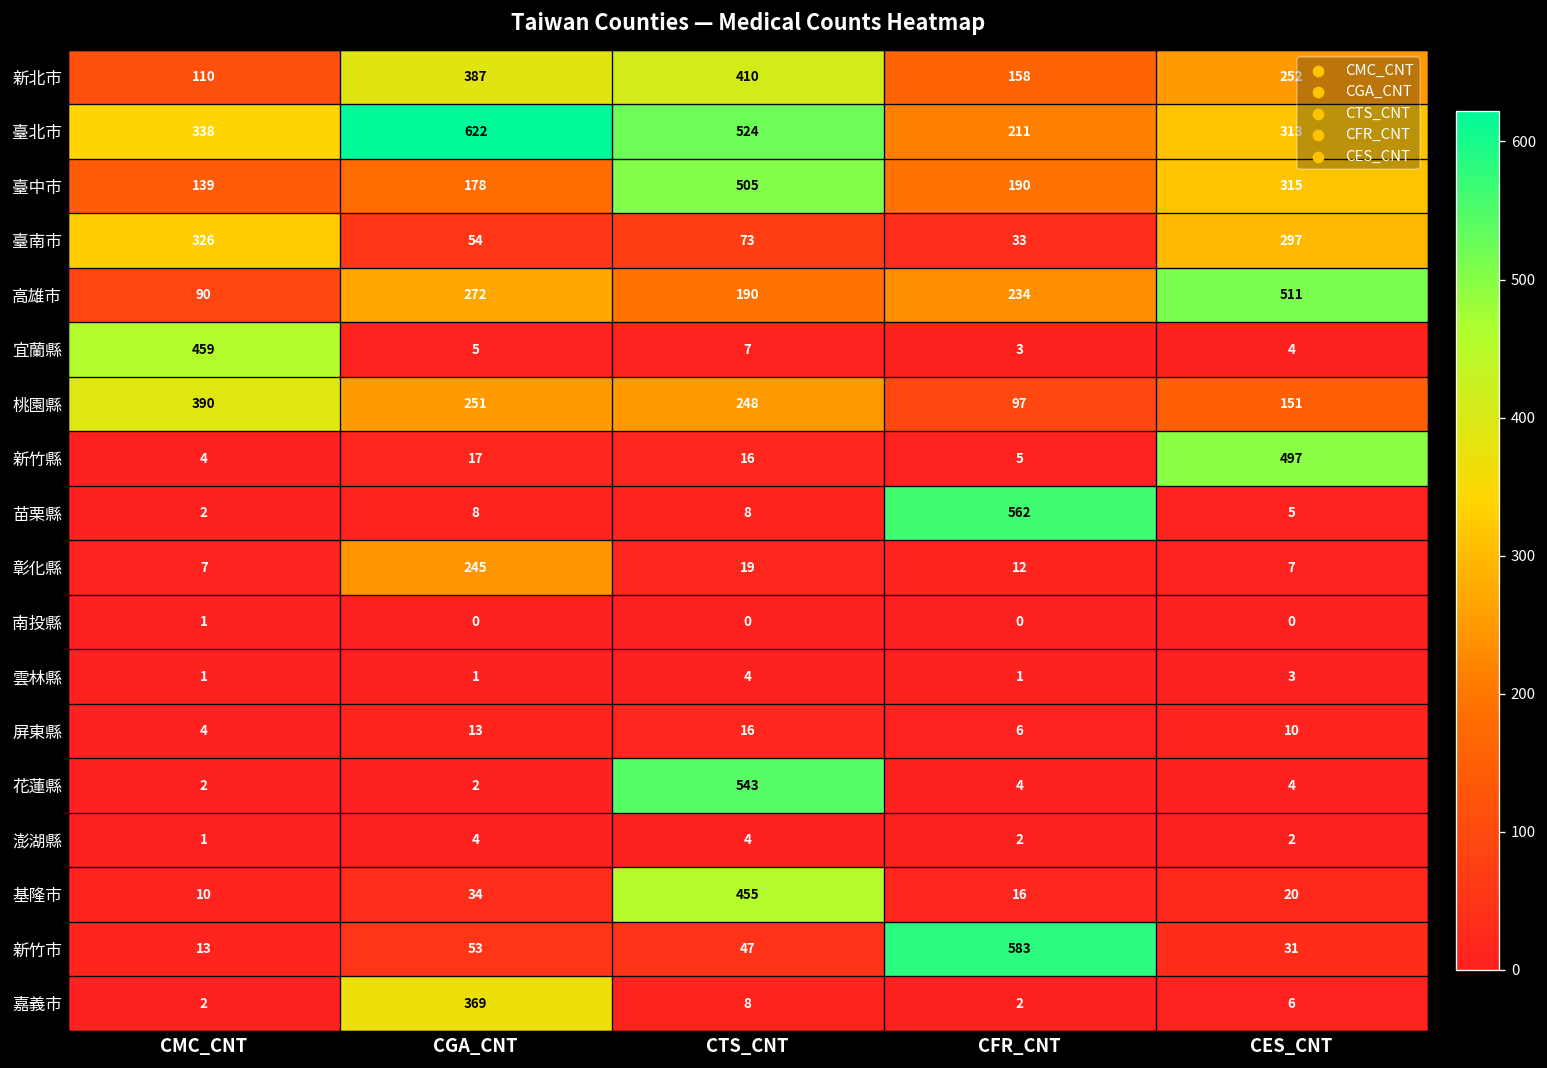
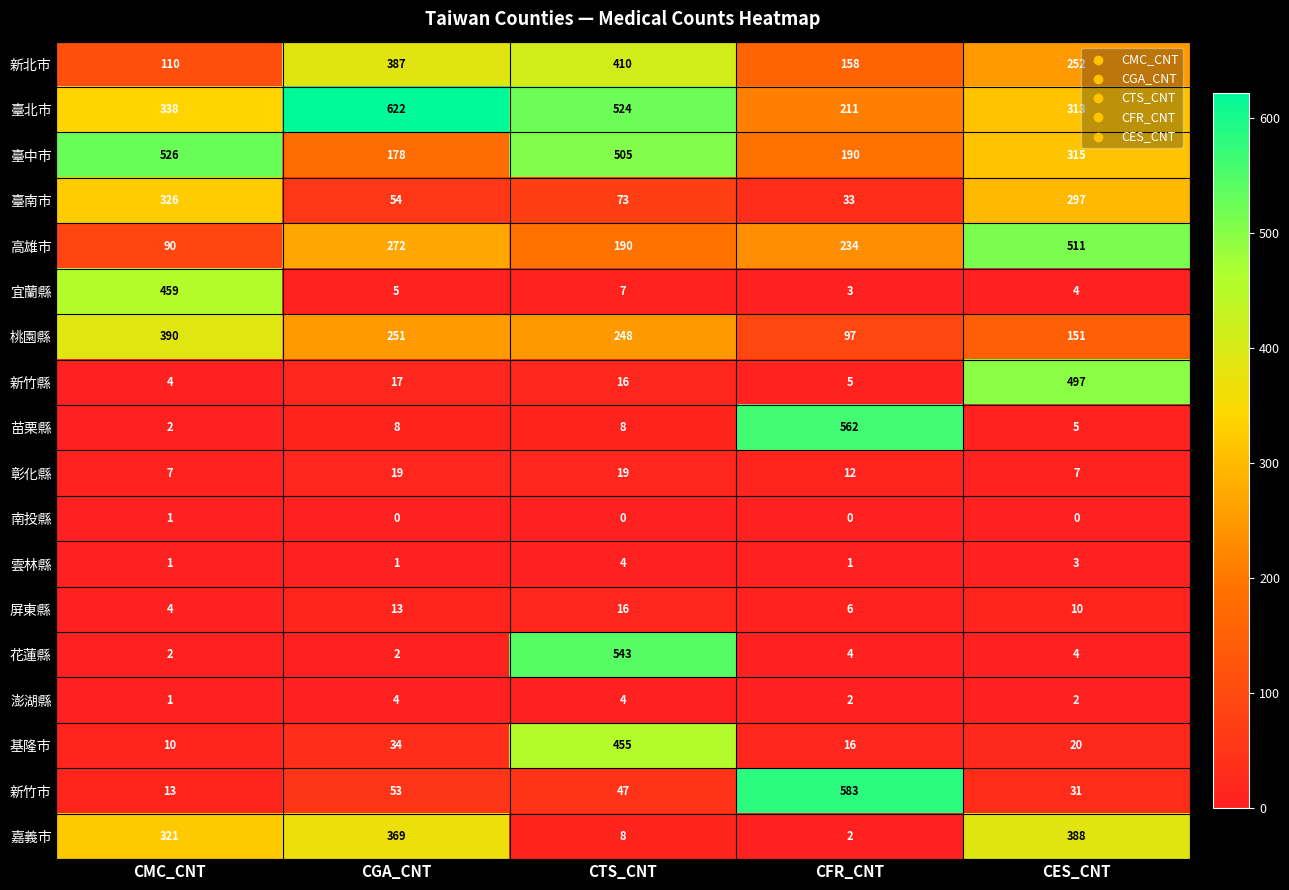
  {
    "新北市": {
      "CMC_CNT": 110,
      "CGA_CNT": 387,
      "CTS_CNT": 410,
      "CFR_CNT": 158
    },
    "臺北市": {
      "CMC_CNT": 338,
      "CGA_CNT": 622,
      "CTS_CNT": 524,
      "CFR_CNT": 211
    },
    "臺中市": {
-     "CMC_CNT": 139,
+     "CMC_CNT": 526,
      "CGA_CNT": 178,
      "CTS_CNT": 505,
      "CFR_CNT": 190,
      "CES_CNT": 315
    },
    "臺南市": {
      "CMC_CNT": 326,
      "CGA_CNT": 54,
      "CTS_CNT": 73,
      "CFR_CNT": 33,
      "CES_CNT": 297
    },
    "高雄市": {
      "CMC_CNT": 90,
      "CGA_CNT": 272,
      "CTS_CNT": 190,
      "CFR_CNT": 234,
      "CES_CNT": 511
    },
    "宜蘭縣": {
      "CMC_CNT": 459,
      "CGA_CNT": 5,
      "CTS_CNT": 7,
      "CFR_CNT": 3,
      "CES_CNT": 4
    },
    "桃園縣": {
      "CMC_CNT": 390,
      "CGA_CNT": 251,
      "CTS_CNT": 248,
      "CFR_CNT": 97,
      "CES_CNT": 151
    },
    "新竹縣": {
      "CMC_CNT": 4,
      "CGA_CNT": 17,
      "CTS_CNT": 16,
      "CFR_CNT": 5,
      "CES_CNT": 497
    },
    "苗栗縣": {
      "CMC_CNT": 2,
      "CGA_CNT": 8,
      "CTS_CNT": 8,
      "CFR_CNT": 562,
      "CES_CNT": 5
    },
    "彰化縣": {
      "CMC_CNT": 7,
-     "CGA_CNT": 245,
+     "CGA_CNT": 19,
      "CTS_CNT": 19,
      "CFR_CNT": 12,
      "CES_CNT": 7
    },
    "南投縣": {
      "CMC_CNT": 1,
      "CGA_CNT": 0,
      "CTS_CNT": 0,
      "CFR_CNT": 0,
      "CES_CNT": 0
    },
    "雲林縣": {
      "CMC_CNT": 1,
      "CGA_CNT": 1,
      "CTS_CNT": 4,
      "CFR_CNT": 1,
      "CES_CNT": 3
    },
    "屏東縣": {
      "CMC_CNT": 4,
      "CGA_CNT": 13,
      "CTS_CNT": 16,
      "CFR_CNT": 6,
      "CES_CNT": 10
    },
    "花蓮縣": {
      "CMC_CNT": 2,
      "CGA_CNT": 2,
      "CTS_CNT": 543,
      "CFR_CNT": 4,
      "CES_CNT": 4
    },
    "澎湖縣": {
      "CMC_CNT": 1,
      "CGA_CNT": 4,
      "CTS_CNT": 4,
      "CFR_CNT": 2,
      "CES_CNT": 2
    },
    "基隆市": {
      "CMC_CNT": 10,
      "CGA_CNT": 34,
      "CTS_CNT": 455,
      "CFR_CNT": 16,
      "CES_CNT": 20
    },
    "新竹市": {
      "CMC_CNT": 13,
      "CGA_CNT": 53,
      "CTS_CNT": 47,
      "CFR_CNT": 583,
      "CES_CNT": 31
    },
    "嘉義市": {
-     "CMC_CNT": 2,
+     "CMC_CNT": 321,
      "CGA_CNT": 369,
      "CTS_CNT": 8,
      "CFR_CNT": 2,
-     "CES_CNT": 6
+     "CES_CNT": 388
    }
  }
